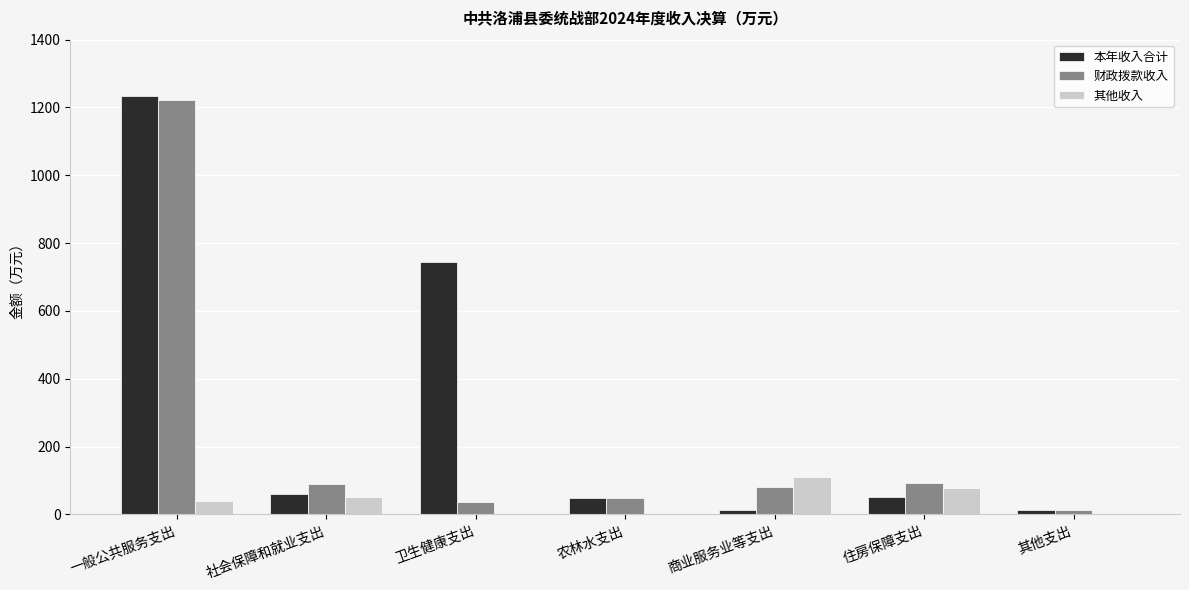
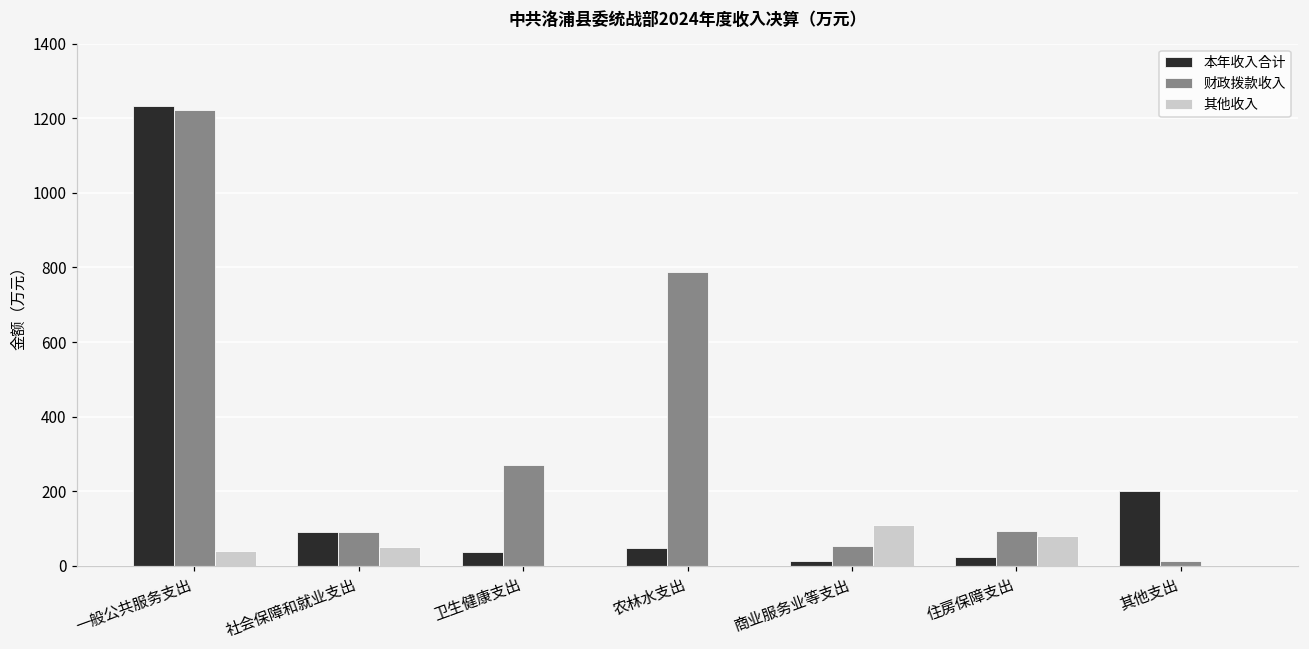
  {
    "本年收入合计": {
      "一般公共服务支出": 1230,
-     "社会保障和就业支出": 60,
-     "卫生健康支出": 740,
+     "社会保障和就业支出": 90,
+     "卫生健康支出": 40,
      "农林水支出": 50,
      "商业服务业等支出": 10,
-     "住房保障支出": 50,
-     "其他支出": 10
+     "住房保障支出": 20,
+     "其他支出": 200
    },
    "财政拨款收入": {
      "一般公共服务支出": 1220,
      "社会保障和就业支出": 90,
-     "卫生健康支出": 40,
-     "农林水支出": 50,
-     "商业服务业等支出": 80,
+     "卫生健康支出": 270,
+     "农林水支出": 790,
+     "商业服务业等支出": 50,
      "住房保障支出": 90,
      "其他支出": 10
    },
    "其他收入": {
      "一般公共服务支出": 40,
      "社会保障和就业支出": 50,
      "卫生健康支出": 0,
      "农林水支出": 0,
      "商业服务业等支出": 110,
      "住房保障支出": 80,
      "其他支出": 0
    }
  }
